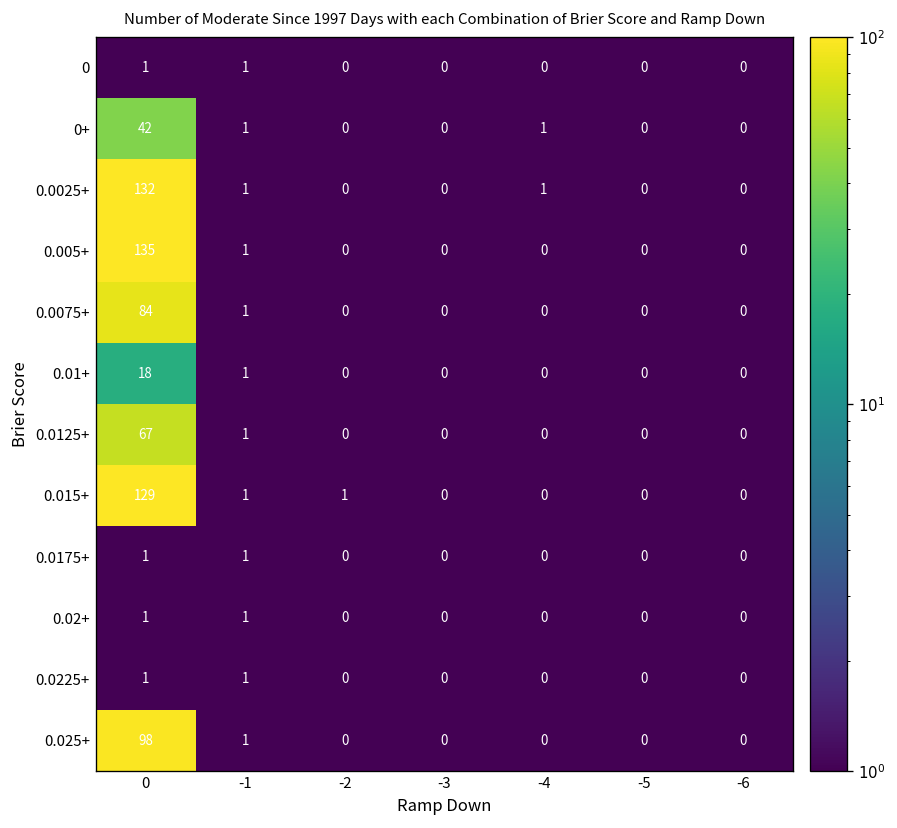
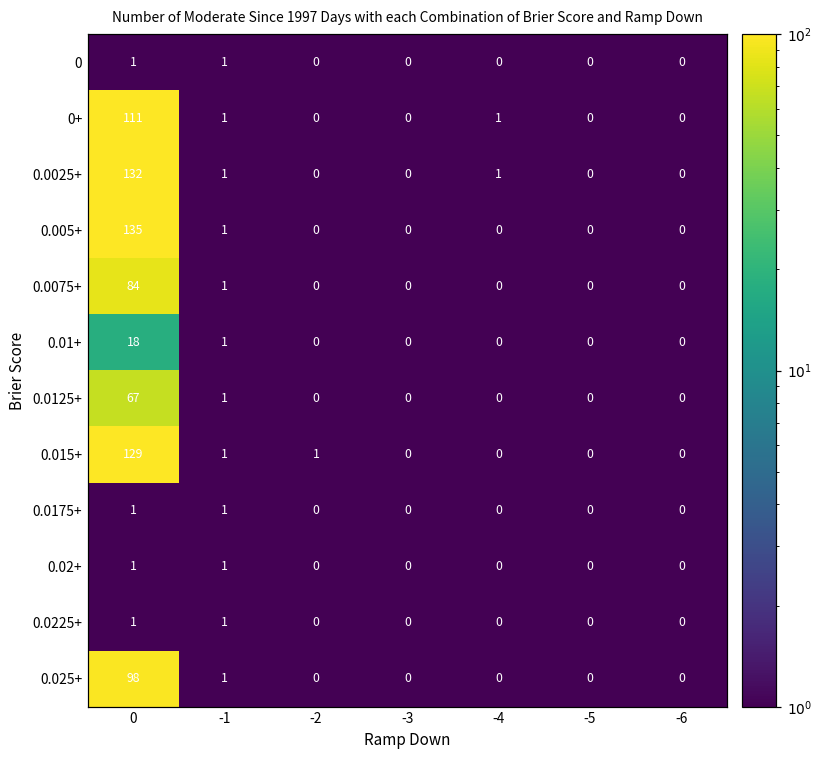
  {
    "0": {
      "0": 1,
      "-1": 1,
      "-2": 0,
      "-3": 0,
      "-4": 0,
      "-5": 0,
      "-6": 0
    },
    "0+": {
-     "0": 42,
+     "0": 111,
      "-1": 1,
      "-2": 0,
      "-3": 0,
      "-4": 1,
      "-5": 0,
      "-6": 0
    },
    "0.0025+": {
      "0": 132,
      "-1": 1,
      "-2": 0,
      "-3": 0,
      "-4": 1,
      "-5": 0,
      "-6": 0
    },
    "0.005+": {
      "0": 135,
      "-1": 1,
      "-2": 0,
      "-3": 0,
      "-4": 0,
      "-5": 0,
      "-6": 0
    },
    "0.0075+": {
      "0": 84,
      "-1": 1,
      "-2": 0,
      "-3": 0,
      "-4": 0,
      "-5": 0,
      "-6": 0
    },
    "0.01+": {
      "0": 18,
      "-1": 1,
      "-2": 0,
      "-3": 0,
      "-4": 0,
      "-5": 0,
      "-6": 0
    },
    "0.0125+": {
      "0": 67,
      "-1": 1,
      "-2": 0,
      "-3": 0,
      "-4": 0,
      "-5": 0,
      "-6": 0
    },
    "0.015+": {
      "0": 129,
      "-1": 1,
      "-2": 1,
      "-3": 0,
      "-4": 0,
      "-5": 0,
      "-6": 0
    },
    "0.0175+": {
      "0": 1,
      "-1": 1,
      "-2": 0,
      "-3": 0,
      "-4": 0,
      "-5": 0,
      "-6": 0
    },
    "0.02+": {
      "0": 1,
      "-1": 1,
      "-2": 0,
      "-3": 0,
      "-4": 0,
      "-5": 0,
      "-6": 0
    },
    "0.0225+": {
      "0": 1,
      "-1": 1,
      "-2": 0,
      "-3": 0,
      "-4": 0,
      "-5": 0,
      "-6": 0
    },
    "0.025+": {
      "0": 98,
      "-1": 1,
      "-2": 0,
      "-3": 0,
      "-4": 0,
      "-5": 0,
      "-6": 0
    }
  }
